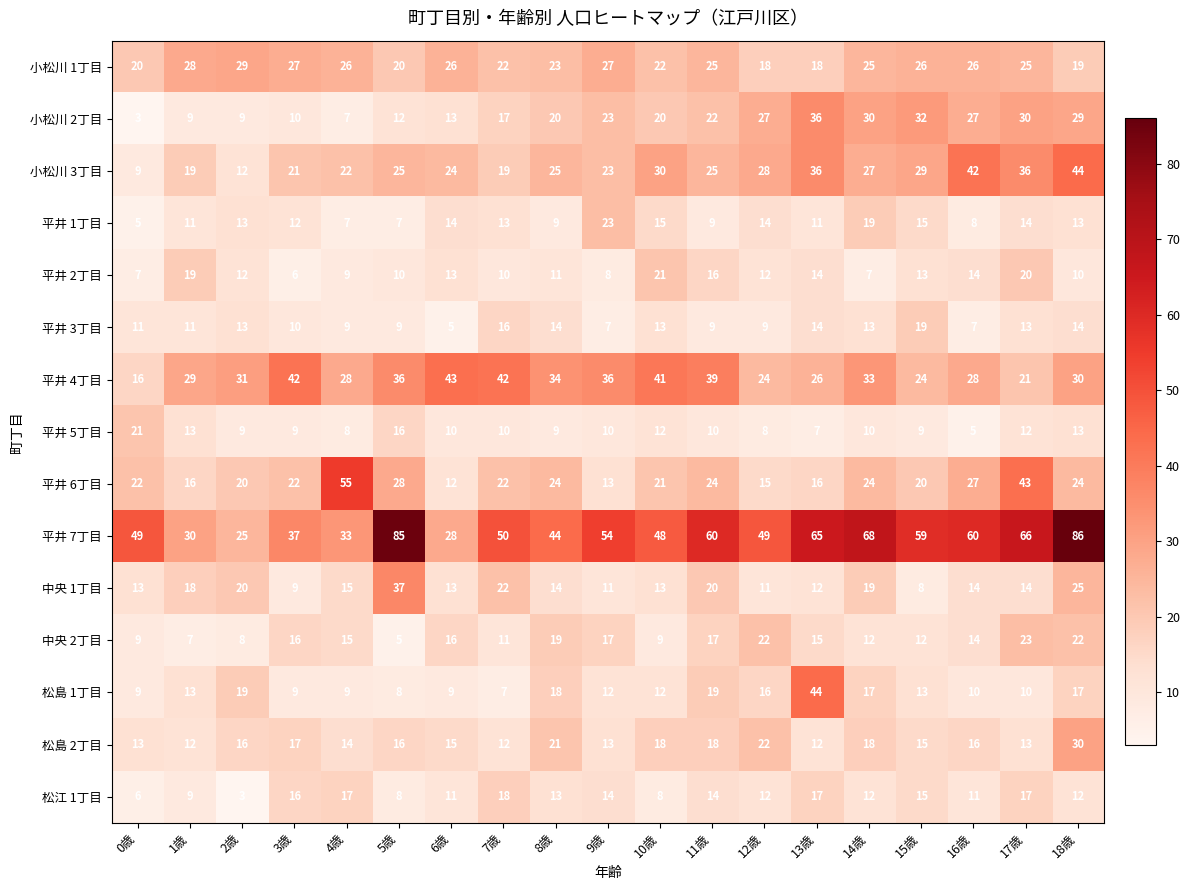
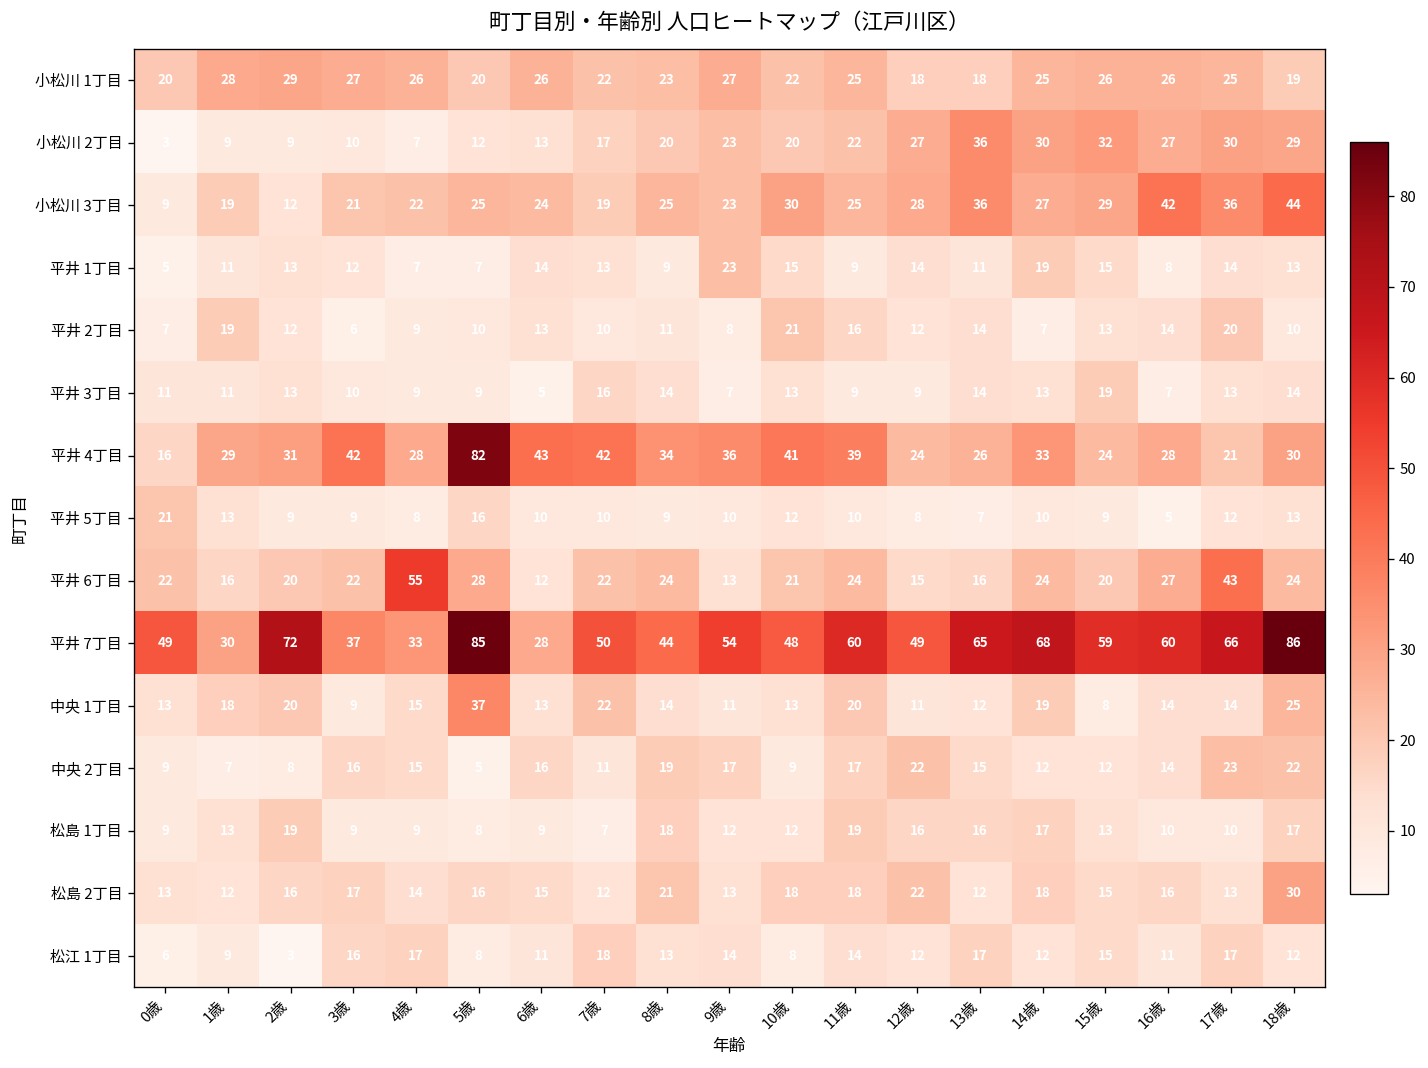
  {
    "小松川 1丁目": {
      "0歳": 20,
      "1歳": 28,
      "2歳": 29,
      "3歳": 27,
      "4歳": 26,
      "5歳": 20,
      "6歳": 26,
      "7歳": 22,
      "8歳": 23,
      "9歳": 27,
      "10歳": 22,
      "11歳": 25,
      "12歳": 18,
      "13歳": 18,
      "14歳": 25,
      "15歳": 26,
      "16歳": 26,
      "17歳": 25,
      "18歳": 19
    },
    "小松川 2丁目": {
      "7歳": 17,
      "8歳": 20,
      "9歳": 23,
      "10歳": 20,
      "11歳": 22,
      "12歳": 27,
      "13歳": 36,
      "14歳": 30,
      "15歳": 32,
      "16歳": 27,
      "17歳": 30,
      "18歳": 29
    },
    "小松川 3丁目": {
      "1歳": 19,
      "3歳": 21,
      "4歳": 22,
      "5歳": 25,
      "6歳": 24,
      "7歳": 19,
      "8歳": 25,
      "9歳": 23,
      "10歳": 30,
      "11歳": 25,
      "12歳": 28,
      "13歳": 36,
      "14歳": 27,
      "15歳": 29,
      "16歳": 42,
      "17歳": 36,
      "18歳": 44
    },
    "平井 1丁目": {
      "9歳": 23,
      "10歳": 15,
      "14歳": 19,
      "15歳": 15
    },
    "平井 2丁目": {
      "1歳": 19,
      "10歳": 21,
      "11歳": 16,
      "17歳": 20
    },
    "平井 3丁目": {
      "7歳": 16,
      "15歳": 19
    },
    "平井 4丁目": {
      "0歳": 16,
      "1歳": 29,
      "2歳": 31,
      "3歳": 42,
      "4歳": 28,
-     "5歳": 36,
+     "5歳": 82,
      "6歳": 43,
      "7歳": 42,
      "8歳": 34,
      "9歳": 36,
      "10歳": 41,
      "11歳": 39,
      "12歳": 24,
      "13歳": 26,
      "14歳": 33,
      "15歳": 24,
      "16歳": 28,
      "17歳": 21,
      "18歳": 30
    },
    "平井 5丁目": {
      "0歳": 21,
      "5歳": 16
    },
    "平井 6丁目": {
      "0歳": 22,
      "1歳": 16,
      "2歳": 20,
      "3歳": 22,
      "4歳": 55,
      "5歳": 28,
      "7歳": 22,
      "8歳": 24,
      "10歳": 21,
      "11歳": 24,
      "12歳": 15,
      "13歳": 16,
      "14歳": 24,
      "15歳": 20,
      "16歳": 27,
      "17歳": 43,
      "18歳": 24
    },
    "平井 7丁目": {
      "0歳": 49,
      "1歳": 30,
-     "2歳": 25,
+     "2歳": 72,
      "3歳": 37,
      "4歳": 33,
      "5歳": 85,
      "6歳": 28,
      "7歳": 50,
      "8歳": 44,
      "9歳": 54,
      "10歳": 48,
      "11歳": 60,
      "12歳": 49,
      "13歳": 65,
      "14歳": 68,
      "15歳": 59,
      "16歳": 60,
      "17歳": 66,
      "18歳": 86
    },
    "中央 1丁目": {
      "1歳": 18,
      "2歳": 20,
      "4歳": 15,
      "5歳": 37,
      "7歳": 22,
      "11歳": 20,
      "14歳": 19,
      "18歳": 25
    },
    "中央 2丁目": {
      "3歳": 16,
      "4歳": 15,
      "6歳": 16,
      "8歳": 19,
      "9歳": 17,
      "11歳": 17,
      "12歳": 22,
      "13歳": 15,
      "17歳": 23,
      "18歳": 22
    },
    "松島 1丁目": {
      "2歳": 19,
      "8歳": 18,
      "11歳": 19,
      "12歳": 16,
-     "13歳": 44,
+     "13歳": 16,
      "14歳": 17,
      "18歳": 17
    },
    "松島 2丁目": {
      "2歳": 16,
      "3歳": 17,
      "5歳": 16,
      "6歳": 15,
      "8歳": 21,
      "10歳": 18,
      "11歳": 18,
      "12歳": 22,
      "14歳": 18,
      "15歳": 15,
      "16歳": 16,
      "18歳": 30
    },
    "松江 1丁目": {
      "3歳": 16,
      "4歳": 17,
      "7歳": 18,
      "13歳": 17,
      "15歳": 15,
      "17歳": 17
    }
  }
